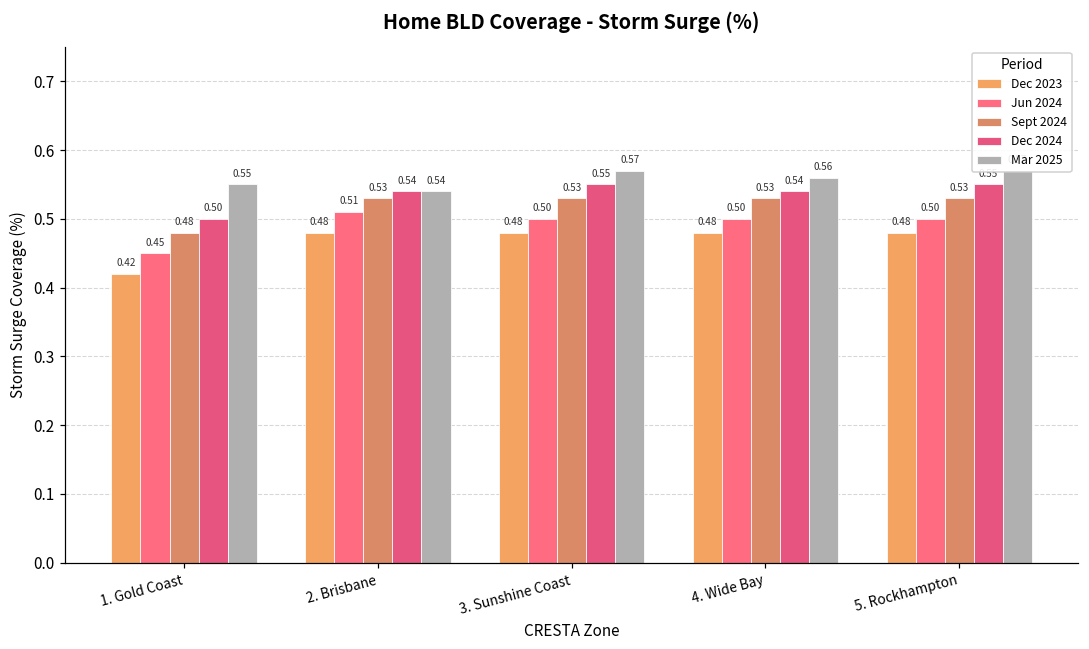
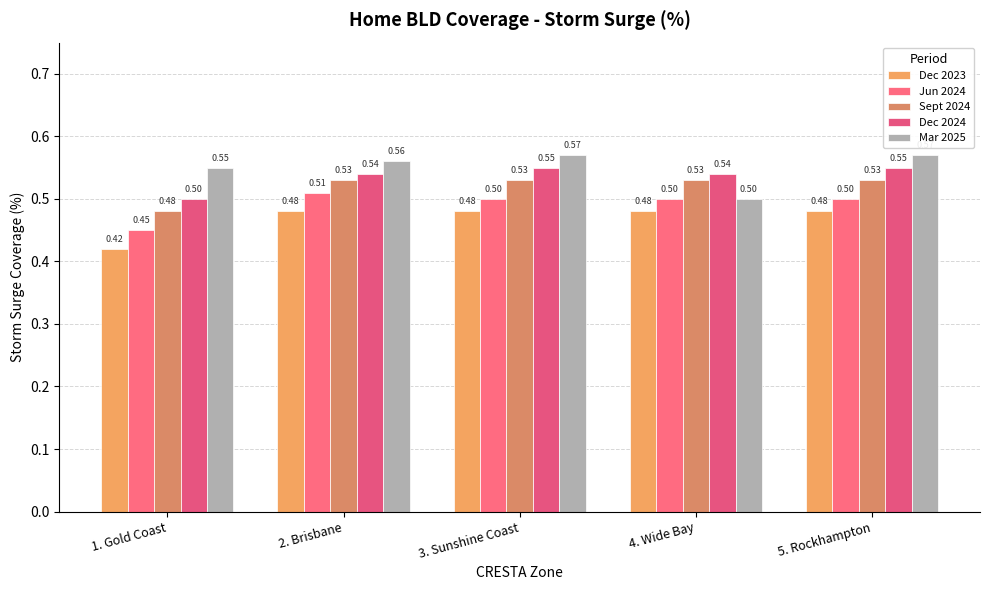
  {
    "Mar 2025": {
      "1. Gold Coast": 0.55,
-     "2. Brisbane": 0.54,
+     "2. Brisbane": 0.56,
      "3. Sunshine Coast": 0.57,
-     "4. Wide Bay": 0.56
+     "4. Wide Bay": 0.50
    }
  }
